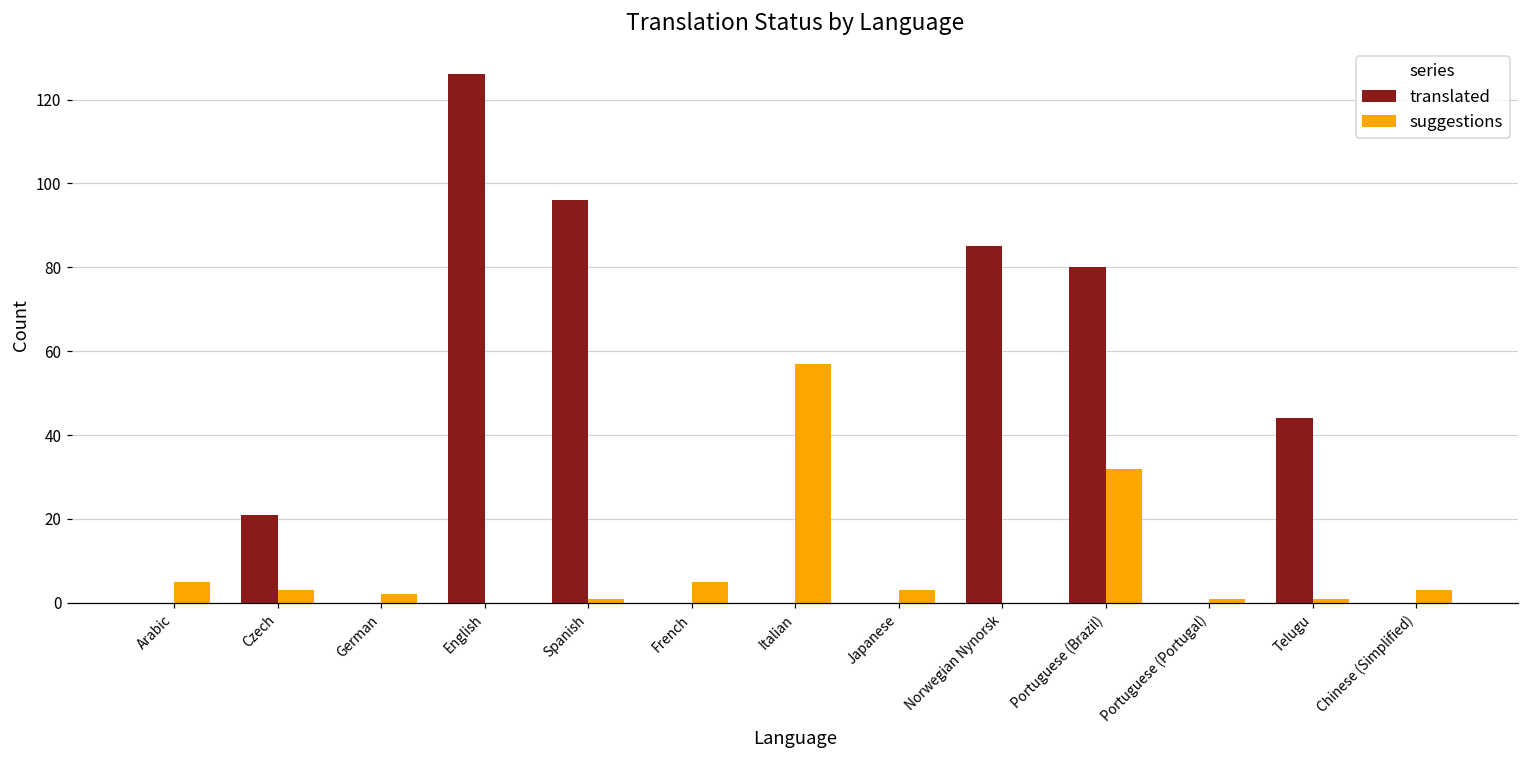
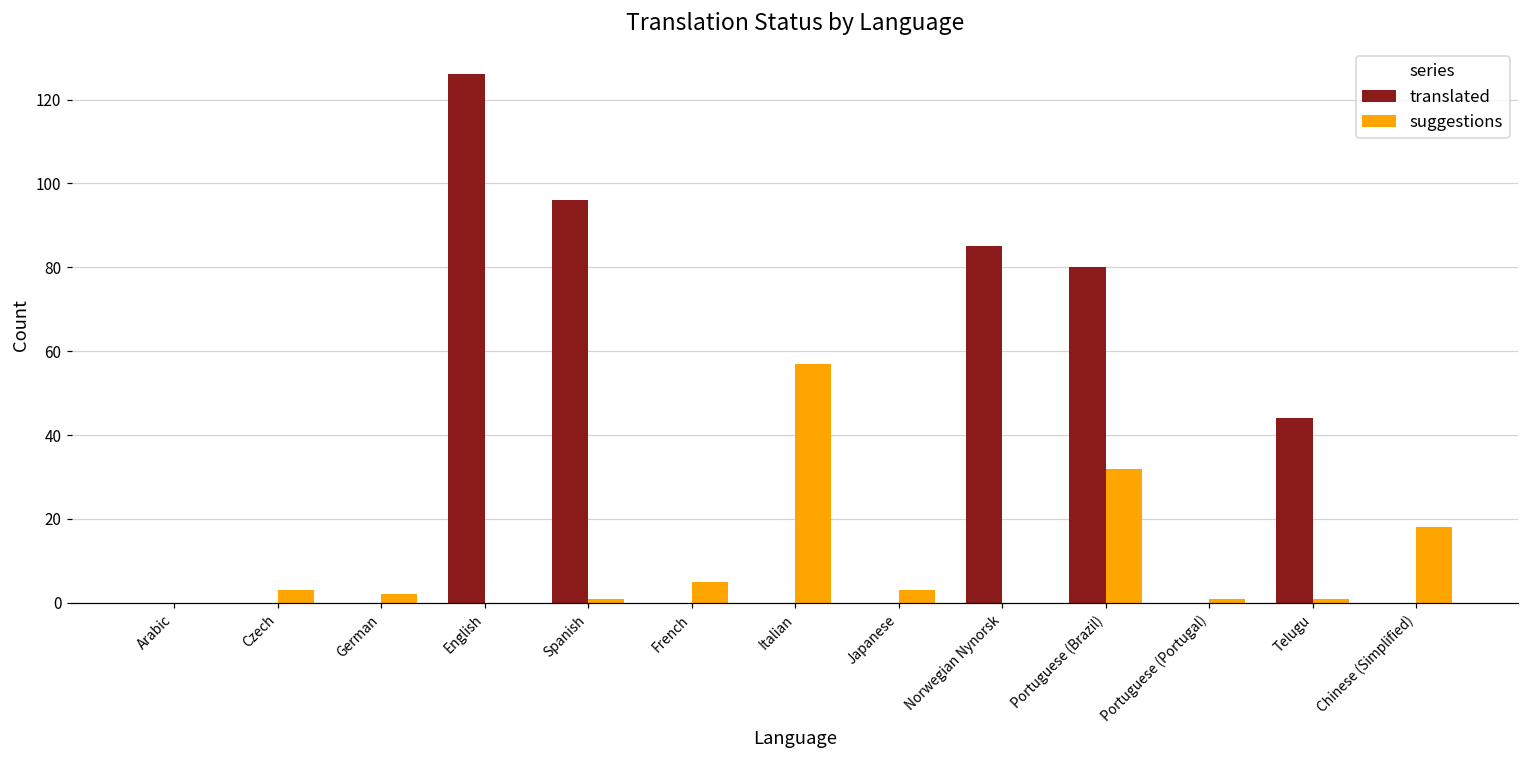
  {
    "translated": {
      "Arabic": 0,
-     "Czech": 21,
+     "Czech": 0,
      "German": 0,
      "English": 126,
      "Spanish": 96,
      "French": 0,
      "Italian": 0,
      "Japanese": 0,
      "Norwegian Nynorsk": 85,
      "Portuguese (Brazil)": 80,
      "Portuguese (Portugal)": 0,
      "Telugu": 44,
      "Chinese (Simplified)": 0
    },
    "suggestions": {
-     "Arabic": 5,
+     "Arabic": 0,
      "Czech": 3,
      "German": 2,
      "English": 0,
      "Spanish": 1,
      "French": 5,
      "Italian": 57,
      "Japanese": 3,
      "Norwegian Nynorsk": 0,
      "Portuguese (Brazil)": 32,
      "Portuguese (Portugal)": 1,
      "Telugu": 1,
-     "Chinese (Simplified)": 3
+     "Chinese (Simplified)": 18
    }
  }
